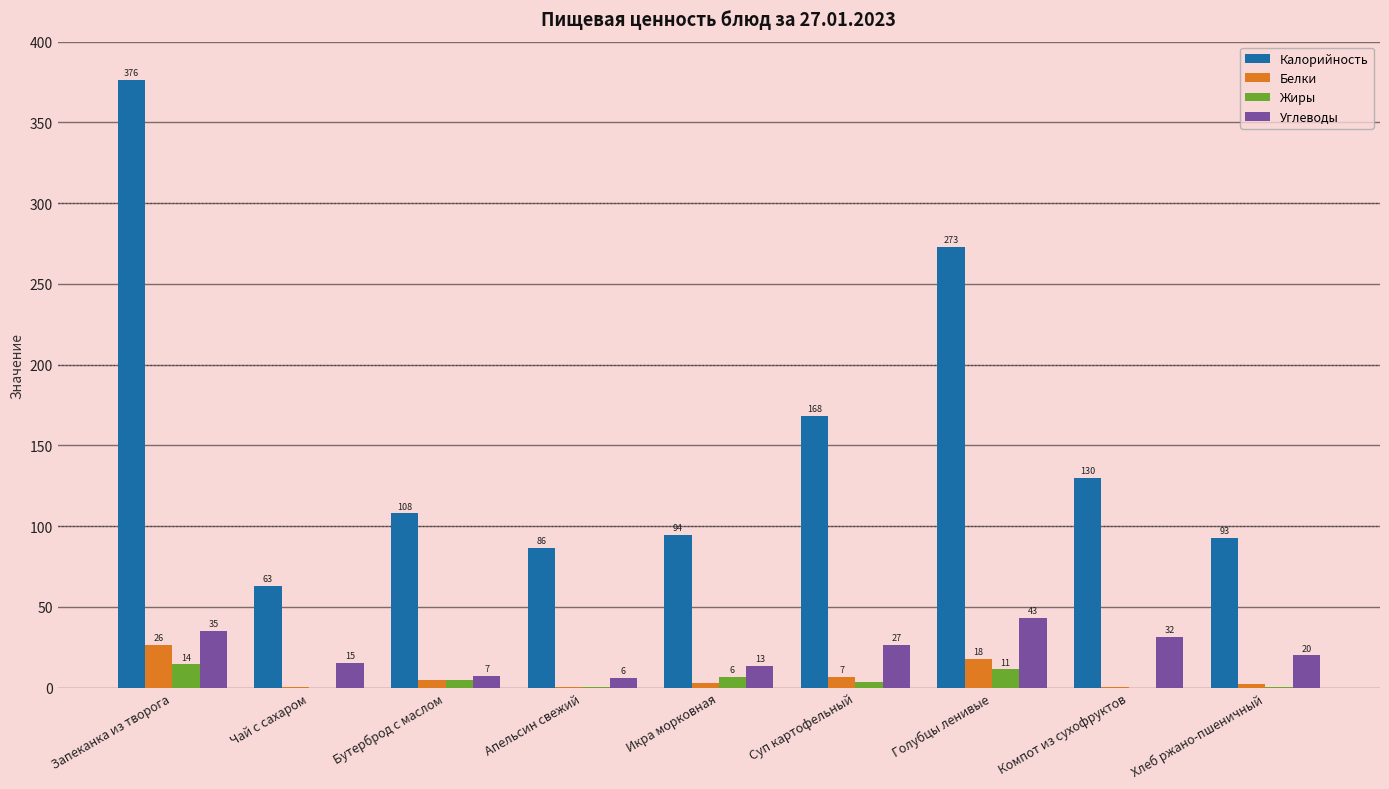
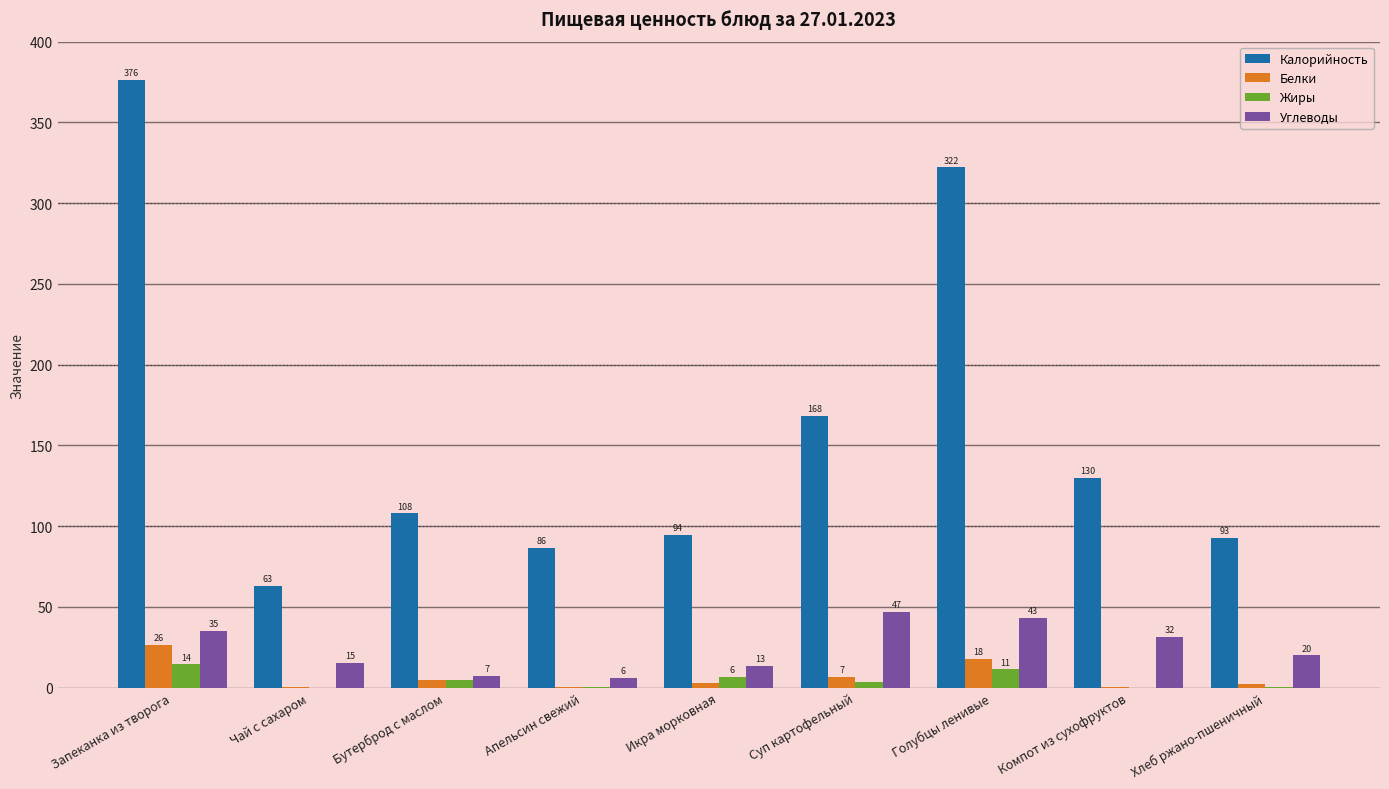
  {
    "Калорийность": {
      "Запеканка из творога": 376,
      "Чай с сахаром": 63,
      "Бутерброд с маслом": 108,
      "Апельсин свежий": 86,
      "Икра морковная": 94,
      "Суп картофельный": 168,
-     "Голубцы ленивые": 273,
+     "Голубцы ленивые": 322,
      "Компот из сухофруктов": 130,
      "Хлеб ржано-пшеничный": 93
    },
    "Белки": {
      "Запеканка из творога": 26,
      "Суп картофельный": 7,
      "Голубцы ленивые": 18
    },
    "Жиры": {
      "Запеканка из творога": 14,
      "Икра морковная": 6,
      "Голубцы ленивые": 11
    },
    "Углеводы": {
      "Запеканка из творога": 35,
      "Чай с сахаром": 15,
      "Бутерброд с маслом": 7,
      "Апельсин свежий": 6,
      "Икра морковная": 13,
-     "Суп картофельный": 27,
+     "Суп картофельный": 47,
      "Голубцы ленивые": 43,
      "Компот из сухофруктов": 32,
      "Хлеб ржано-пшеничный": 20
    }
  }
